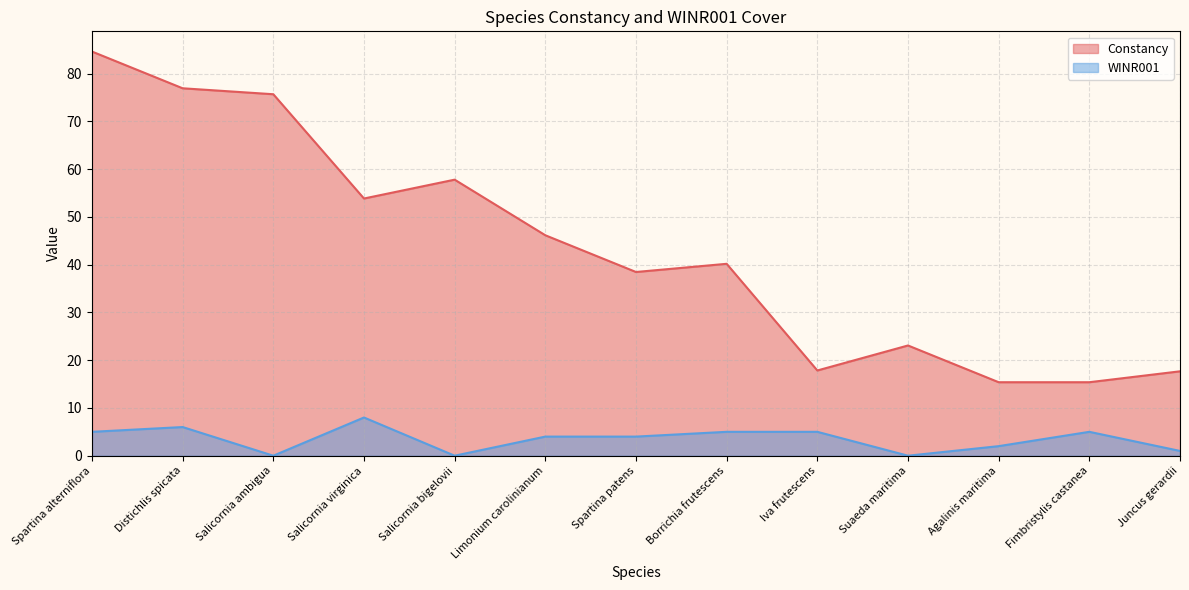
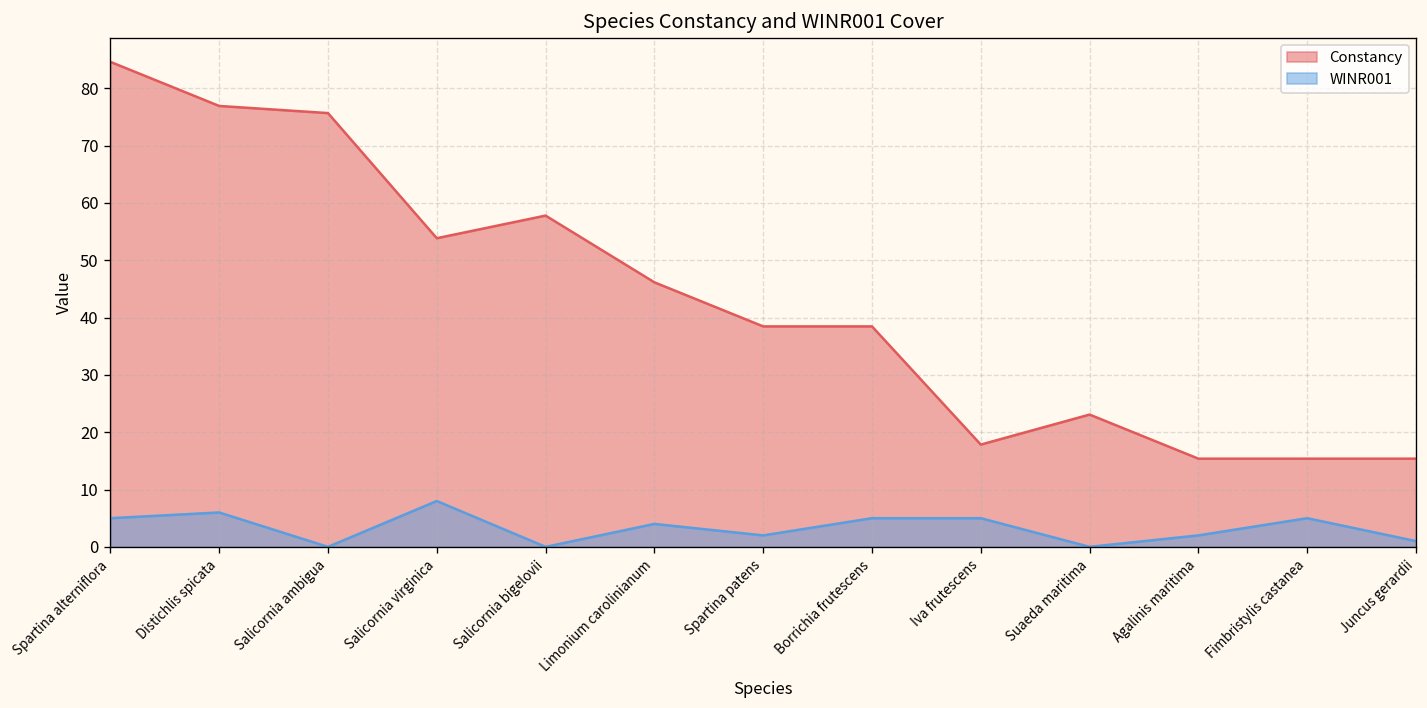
  {
    "Constancy": {
      "Spartina alterniflora": 85,
      "Distichlis spicata": 77,
      "Salicornia ambigua": 76,
      "Salicornia virginica": 54,
      "Salicornia bigelovii": 58,
      "Limonium carolinianum": 46,
      "Spartina patens": 38,
-     "Borrichia frutescens": 40,
+     "Borrichia frutescens": 38,
      "Iva frutescens": 18,
      "Suaeda maritima": 23,
      "Agalinis maritima": 15,
      "Fimbristylis castanea": 15,
-     "Juncus gerardii": 18
+     "Juncus gerardii": 15
    },
    "WINR001": {
      "Spartina alterniflora": 5,
      "Distichlis spicata": 6,
      "Salicornia ambigua": 0,
      "Salicornia virginica": 8,
      "Salicornia bigelovii": 0,
      "Limonium carolinianum": 4,
-     "Spartina patens": 4,
+     "Spartina patens": 2,
      "Borrichia frutescens": 5,
      "Iva frutescens": 5,
      "Suaeda maritima": 0,
      "Agalinis maritima": 2,
      "Fimbristylis castanea": 5,
      "Juncus gerardii": 1
    }
  }
